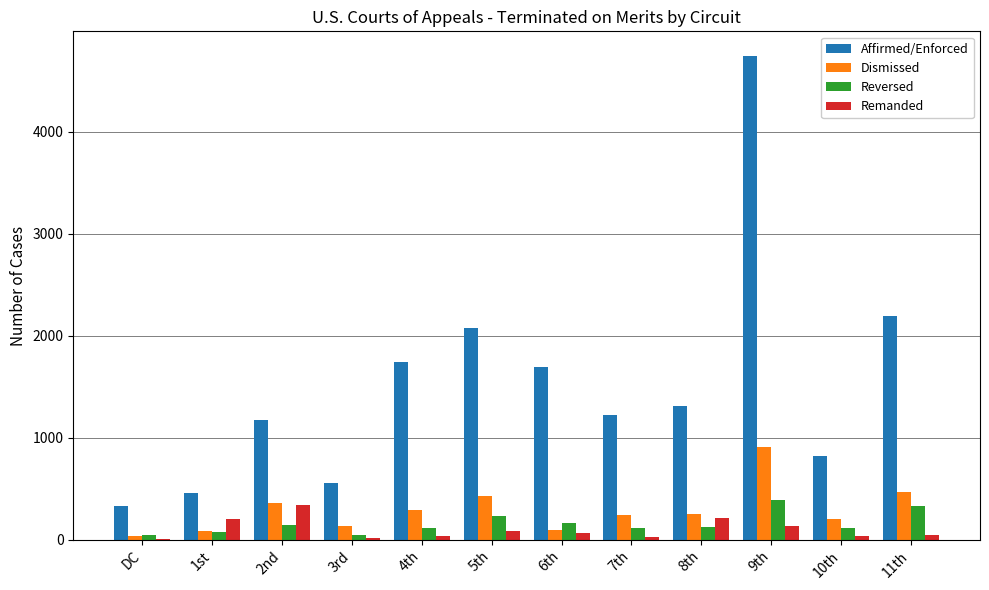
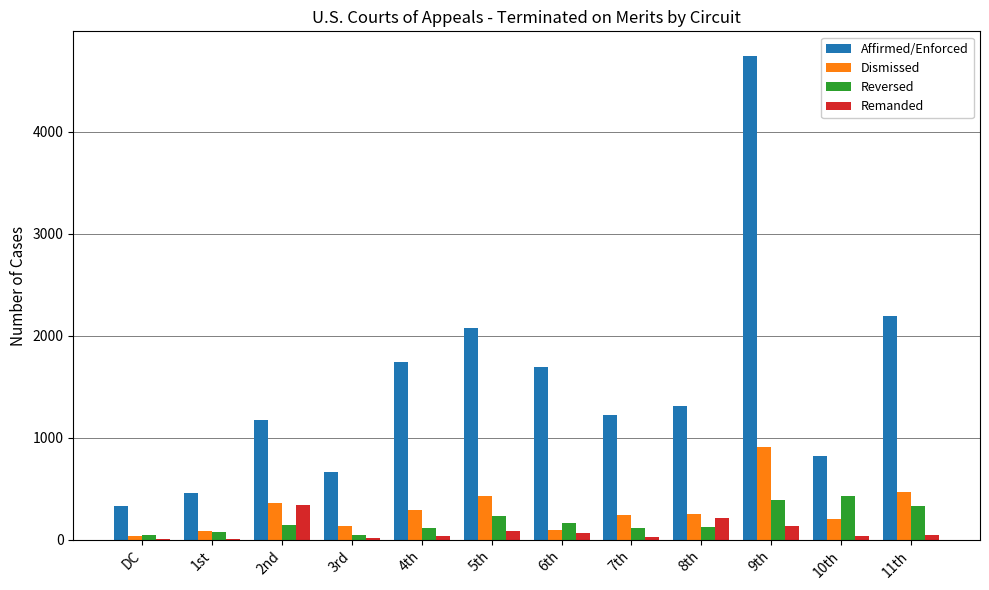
  {
    "Affirmed/Enforced": {
      "DC": 340,
      "1st": 460,
      "2nd": 1170,
-     "3rd": 560,
+     "3rd": 670,
      "4th": 1750,
      "5th": 2080,
      "6th": 1700,
      "7th": 1220,
      "8th": 1310,
      "9th": 4750,
      "10th": 830,
      "11th": 2200
    },
    "Dismissed": {
      "DC": 40,
      "1st": 90,
      "2nd": 360,
      "3rd": 130,
      "4th": 290,
      "5th": 430,
      "6th": 100,
      "7th": 240,
      "8th": 250,
      "9th": 910,
      "10th": 200,
      "11th": 470
    },
    "Reversed": {
      "DC": 50,
      "1st": 80,
      "2nd": 150,
      "3rd": 50,
      "4th": 120,
      "5th": 230,
      "6th": 170,
      "7th": 120,
      "8th": 130,
      "9th": 390,
-     "10th": 110,
+     "10th": 430,
      "11th": 330
    },
    "Remanded": {
-     "1st": 200,
+     "1st": 10,
      "2nd": 340,
      "4th": 40,
      "5th": 80,
      "6th": 70,
      "7th": 30,
      "8th": 210,
      "9th": 140,
      "10th": 30,
      "11th": 50
    }
  }
